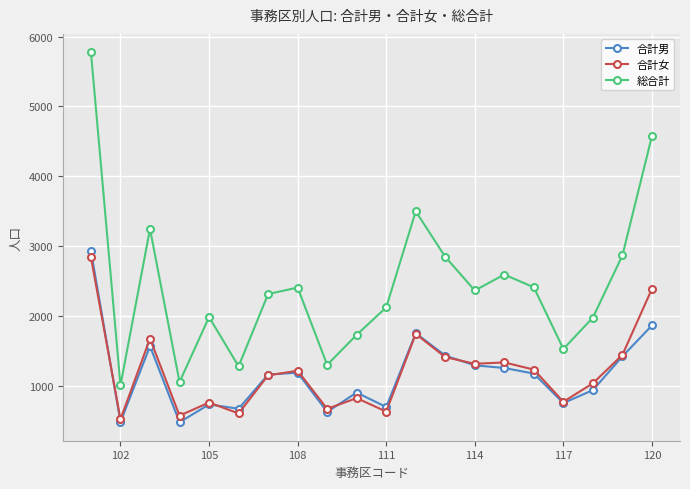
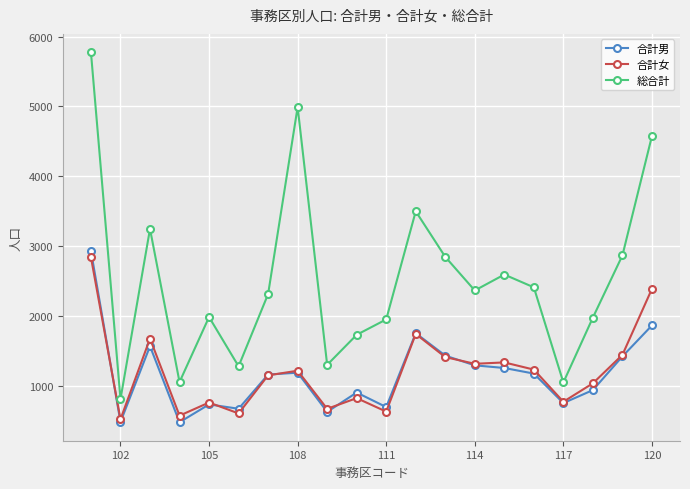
  {
    "合計男": {
      "102": 500,
      "111": 700,
      "120": 1900
    },
    "合計女": {
      "102": 500,
      "111": 600,
      "120": 2400
    },
    "総合計": {
-     "102": 1000,
+     "102": 800,
      "105": 2000,
-     "108": 2400,
-     "111": 2100,
+     "108": 5000,
+     "111": 2000,
      "114": 2400,
-     "117": 1500,
+     "117": 1100,
      "120": 4600
    }
  }
